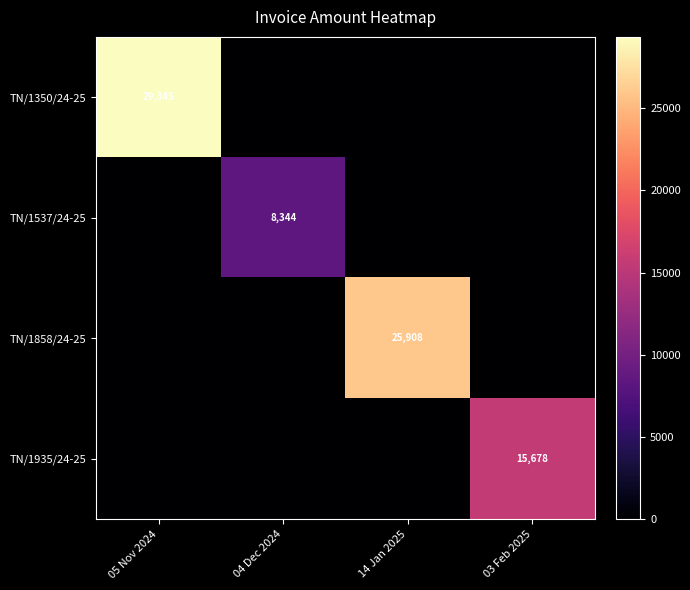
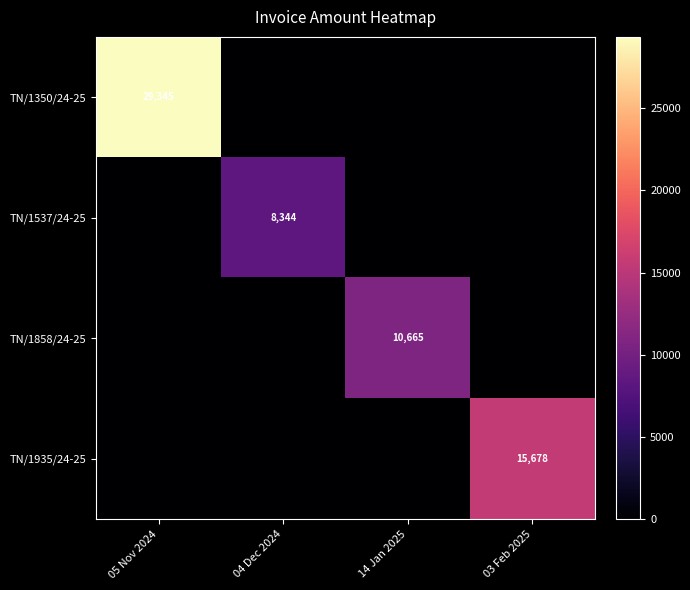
  {
    "TN/1350/24-25": {
      "05 Nov 2024": "29,345"
    },
    "TN/1537/24-25": {
      "04 Dec 2024": "8,344"
    },
    "TN/1858/24-25": {
-     "14 Jan 2025": "25,908"
+     "14 Jan 2025": "10,665"
    },
    "TN/1935/24-25": {
      "03 Feb 2025": "15,678"
    }
  }
